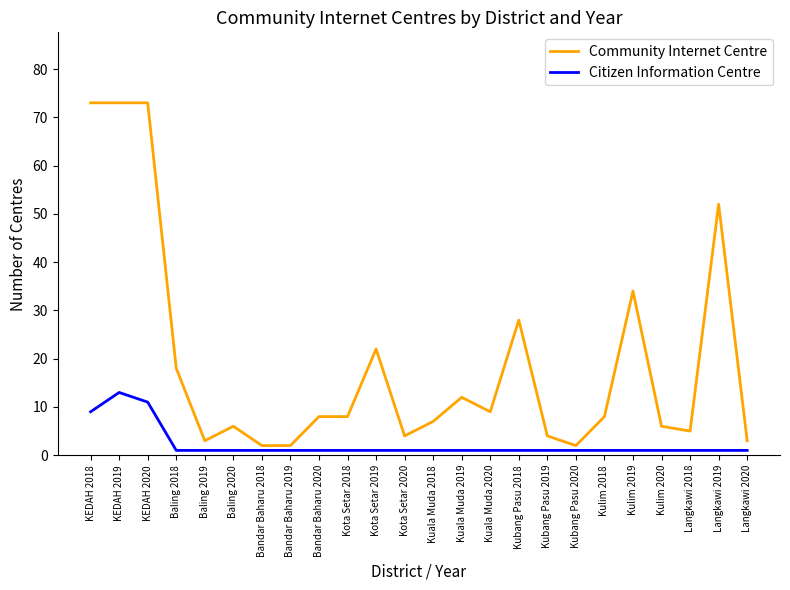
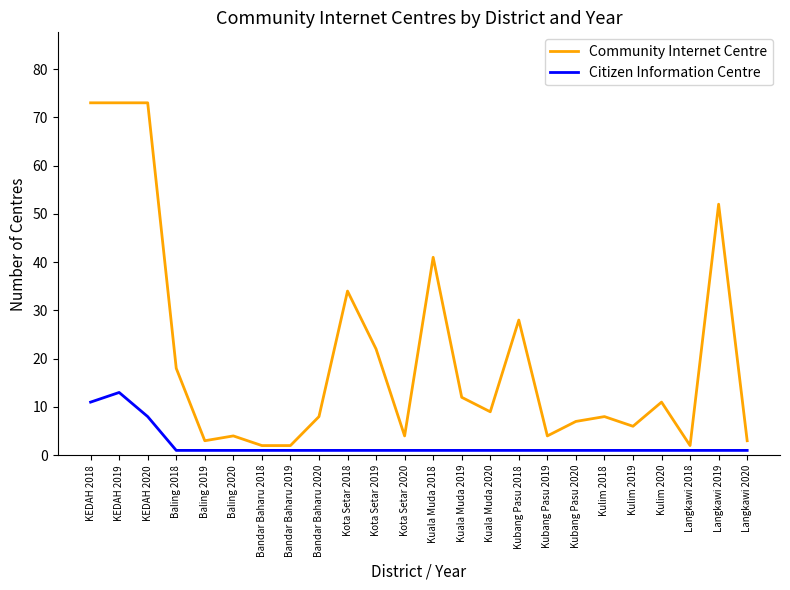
  {
    "Community Internet Centre": {
      "KEDAH 2018": 73,
      "KEDAH 2019": 73,
      "KEDAH 2020": 73,
      "Baling 2018": 18,
      "Baling 2019": 3,
-     "Baling 2020": 6,
+     "Baling 2020": 4,
      "Bandar Baharu 2018": 2,
      "Bandar Baharu 2019": 2,
      "Bandar Baharu 2020": 8,
-     "Kota Setar 2018": 8,
+     "Kota Setar 2018": 34,
      "Kota Setar 2019": 22,
      "Kota Setar 2020": 4,
-     "Kuala Muda 2018": 7,
+     "Kuala Muda 2018": 41,
      "Kuala Muda 2019": 12,
      "Kuala Muda 2020": 9,
      "Kubang Pasu 2018": 28,
      "Kubang Pasu 2019": 4,
-     "Kubang Pasu 2020": 2,
+     "Kubang Pasu 2020": 7,
      "Kulim 2018": 8,
-     "Kulim 2019": 34,
-     "Kulim 2020": 6,
-     "Langkawi 2018": 5,
+     "Kulim 2019": 6,
+     "Kulim 2020": 11,
+     "Langkawi 2018": 2,
      "Langkawi 2019": 52,
      "Langkawi 2020": 3
    },
    "Citizen Information Centre": {
-     "KEDAH 2018": 9,
+     "KEDAH 2018": 11,
      "KEDAH 2019": 13,
-     "KEDAH 2020": 11,
+     "KEDAH 2020": 8,
      "Baling 2018": 1,
      "Baling 2019": 1,
      "Baling 2020": 1,
      "Bandar Baharu 2018": 1,
      "Bandar Baharu 2019": 1,
      "Bandar Baharu 2020": 1,
      "Kota Setar 2018": 1,
      "Kota Setar 2019": 1,
      "Kota Setar 2020": 1,
      "Kuala Muda 2018": 1,
      "Kuala Muda 2019": 1,
      "Kuala Muda 2020": 1,
      "Kubang Pasu 2018": 1,
      "Kubang Pasu 2019": 1,
      "Kubang Pasu 2020": 1,
      "Kulim 2018": 1,
      "Kulim 2019": 1,
      "Kulim 2020": 1,
      "Langkawi 2018": 1,
      "Langkawi 2019": 1,
      "Langkawi 2020": 1
    }
  }
